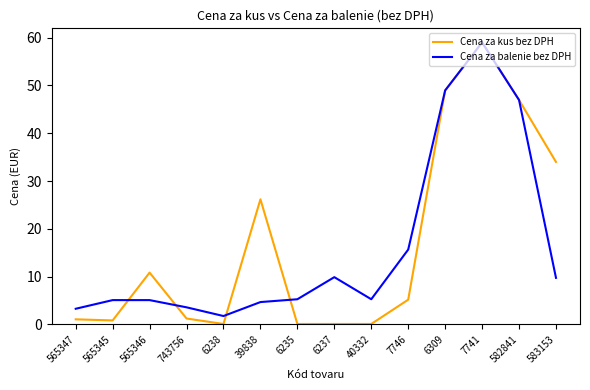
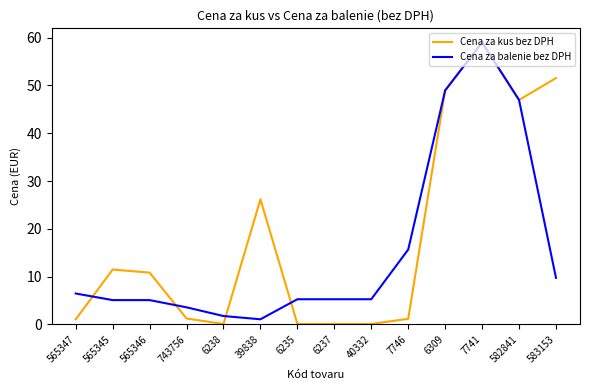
  {
    "Cena za kus bez DPH": {
      "565347": 1,
-     "565345": 1,
+     "565345": 11,
      "565346": 11,
      "743756": 1,
      "6238": 0,
      "39838": 26,
      "6235": 0,
      "6237": 0,
      "40332": 0,
-     "7746": 5,
-     "583153": 34
+     "7746": 1,
+     "583153": 52
    },
    "Cena za balenie bez DPH": {
-     "565347": 3,
+     "565347": 6,
      "565345": 5,
      "565346": 5,
      "743756": 4,
      "6238": 2,
-     "39838": 5,
+     "39838": 1,
      "6235": 5,
-     "6237": 10,
+     "6237": 5,
      "40332": 5,
      "7746": 16,
      "583153": 10
    }
  }
